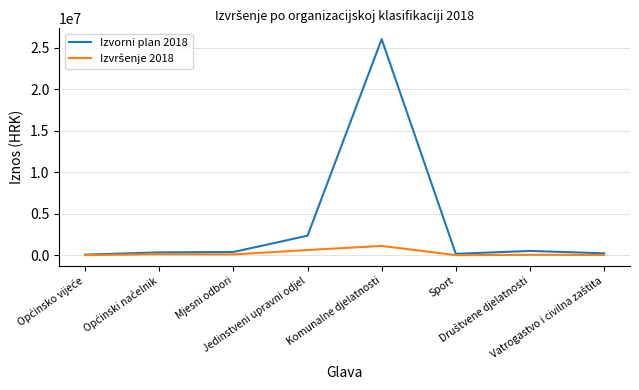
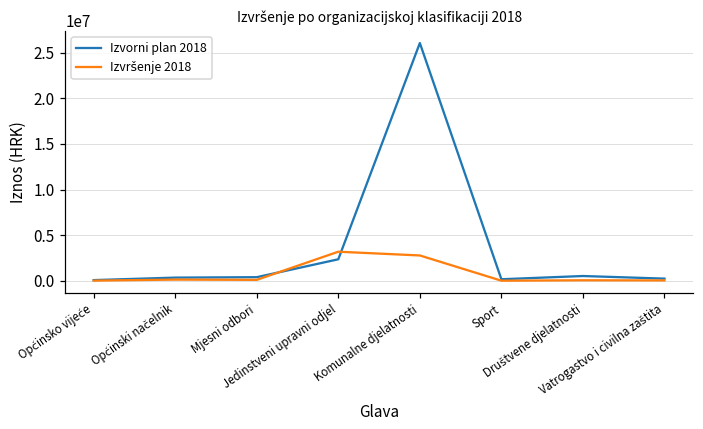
  {
    "Izvorni plan 2018": {
      "Jedinstveni upravni odjel": 2000000,
      "Komunalne djelatnosti": 26000000,
      "Društvene djelatnosti": 1000000
    },
    "Izvršenje 2018": {
-     "Jedinstveni upravni odjel": 1000000,
-     "Komunalne djelatnosti": 1000000,
+     "Jedinstveni upravni odjel": 3000000,
+     "Komunalne djelatnosti": 3000000,
      "Društvene djelatnosti": 0
    }
  }
